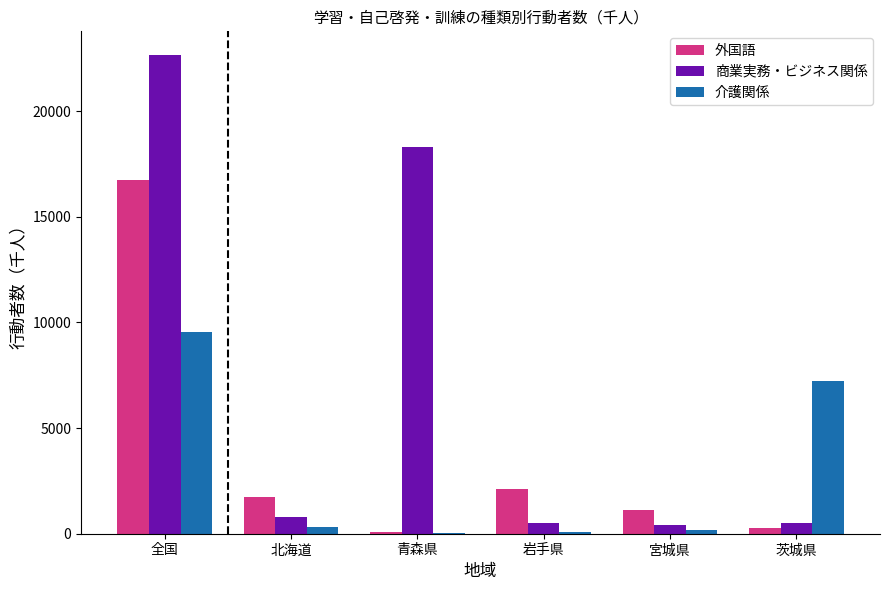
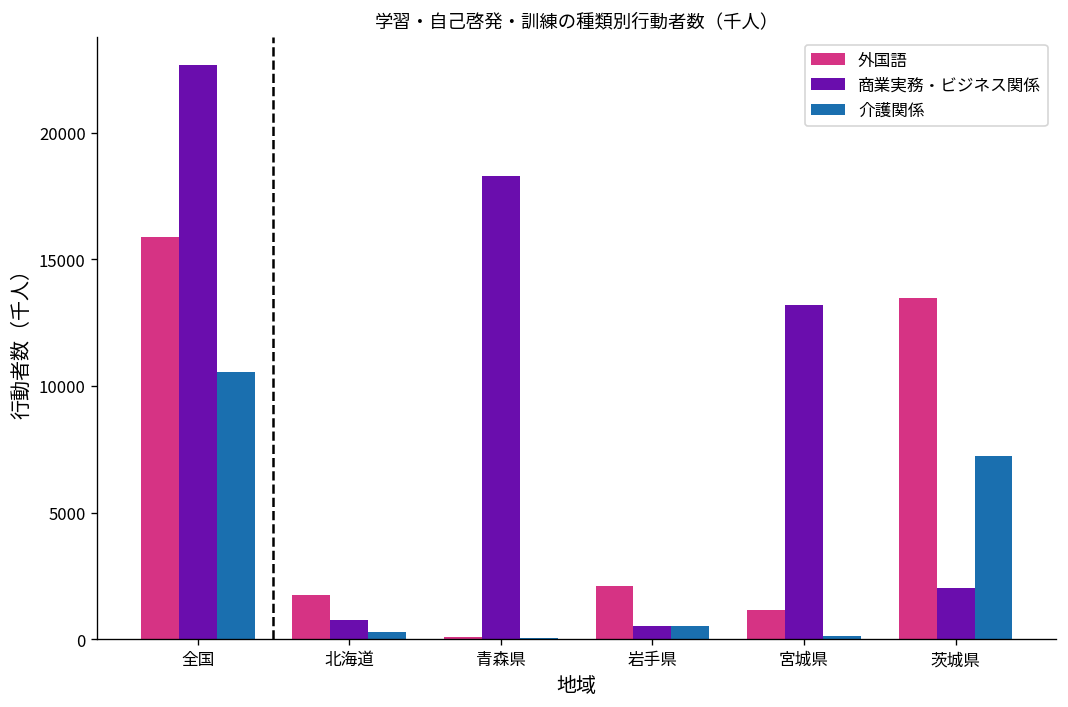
  {
    "外国語": {
-     "全国": 16700,
+     "全国": 15900,
      "北海道": 1800,
      "岩手県": 2100,
      "宮城県": 1100,
-     "茨城県": 200
+     "茨城県": 13500
    },
    "商業実務・ビジネス関係": {
      "全国": 22700,
      "北海道": 800,
      "青森県": 18300,
      "岩手県": 500,
-     "宮城県": 400,
-     "茨城県": 500
+     "宮城県": 13200,
+     "茨城県": 2000
    },
    "介護関係": {
-     "全国": 9500,
+     "全国": 10500,
      "北海道": 300,
-     "岩手県": 100,
+     "岩手県": 500,
      "宮城県": 200,
      "茨城県": 7200
    }
  }
